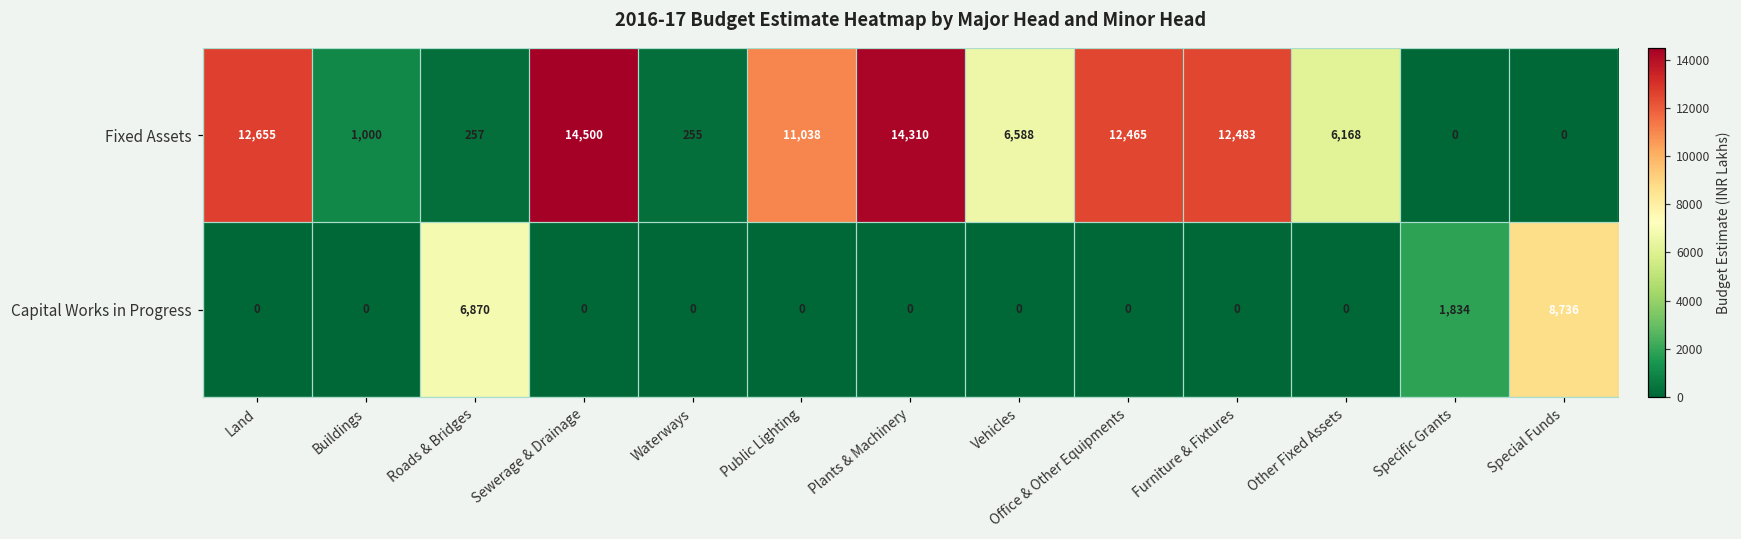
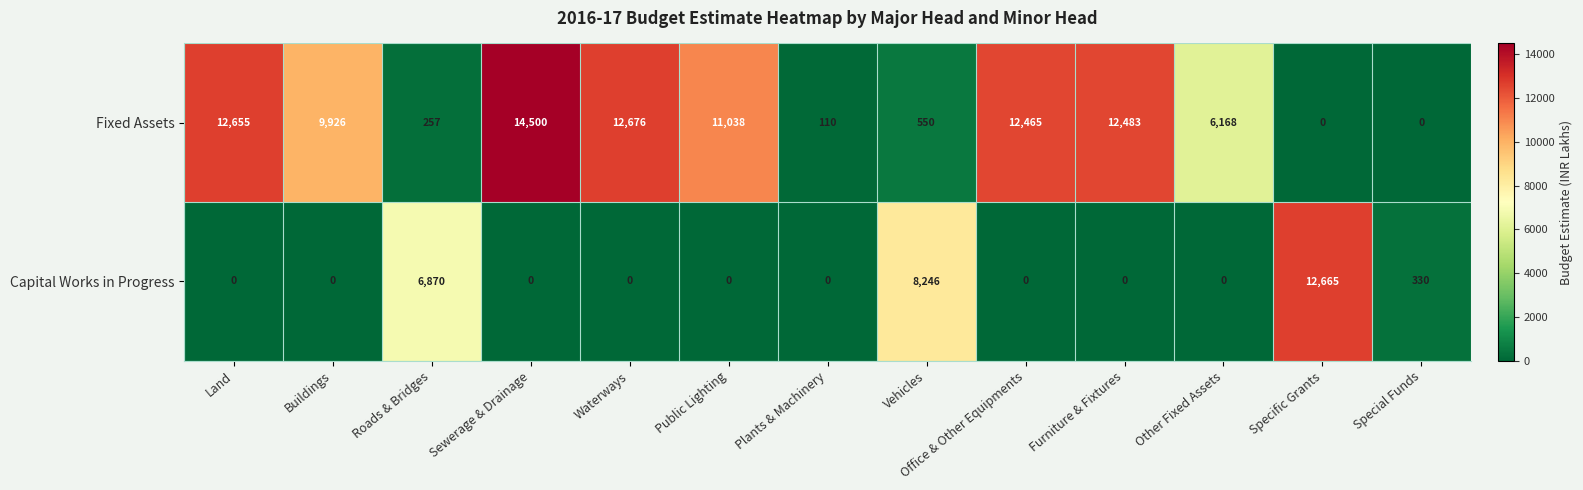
  {
    "Fixed Assets": {
      "Land": "12,655",
-     "Buildings": "1,000",
+     "Buildings": "9,926",
      "Roads & Bridges": "257",
      "Sewerage & Drainage": "14,500",
-     "Waterways": "255",
+     "Waterways": "12,676",
      "Public Lighting": "11,038",
-     "Plants & Machinery": "14,310",
-     "Vehicles": "6,588",
+     "Plants & Machinery": "110",
+     "Vehicles": "550",
      "Office & Other Equipments": "12,465",
      "Furniture & Fixtures": "12,483",
      "Other Fixed Assets": "6,168",
      "Specific Grants": "0",
      "Special Funds": "0"
    },
    "Capital Works in Progress": {
      "Land": "0",
      "Buildings": "0",
      "Roads & Bridges": "6,870",
      "Sewerage & Drainage": "0",
      "Waterways": "0",
      "Public Lighting": "0",
      "Plants & Machinery": "0",
-     "Vehicles": "0",
+     "Vehicles": "8,246",
      "Office & Other Equipments": "0",
      "Furniture & Fixtures": "0",
      "Other Fixed Assets": "0",
-     "Specific Grants": "1,834",
-     "Special Funds": "8,736"
+     "Specific Grants": "12,665",
+     "Special Funds": "330"
    }
  }
